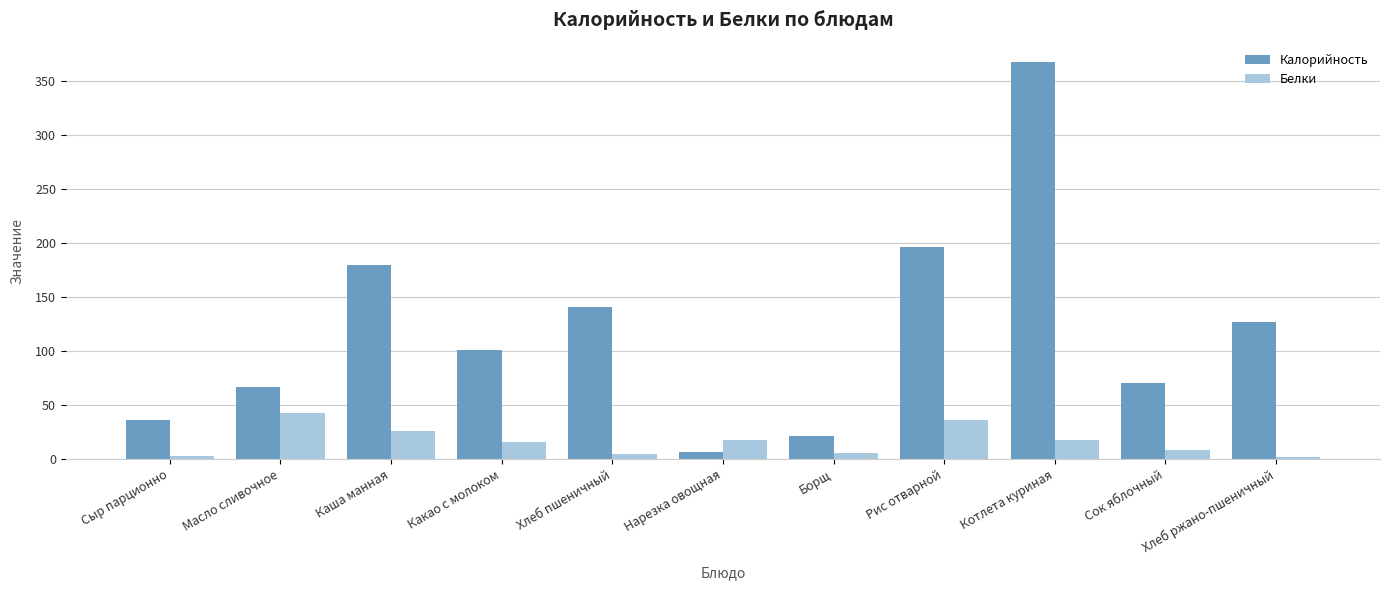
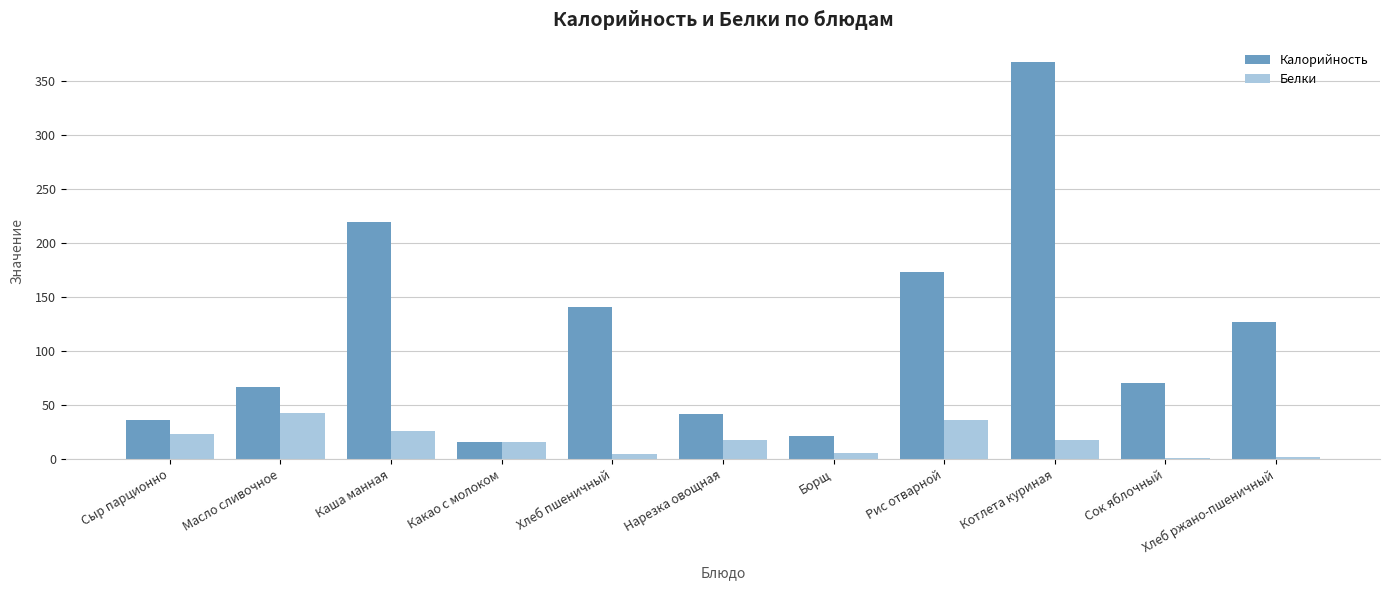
  {
    "Калорийность": {
      "Сыр парционно": 36,
      "Масло сливочное": 66,
-     "Каша манная": 179,
-     "Какао с молоком": 100,
+     "Каша манная": 219,
+     "Какао с молоком": 16,
      "Хлеб пшеничный": 141,
-     "Нарезка овощная": 6,
+     "Нарезка овощная": 41,
      "Борщ": 21,
-     "Рис отварной": 196,
+     "Рис отварной": 173,
      "Котлета куриная": 367,
      "Сок яблочный": 70,
      "Хлеб ржано-пшеничный": 127
    },
    "Белки": {
-     "Сыр парционно": 2,
+     "Сыр парционно": 23,
      "Масло сливочное": 42,
      "Каша манная": 26,
      "Какао с молоком": 16,
      "Хлеб пшеничный": 5,
      "Нарезка овощная": 18,
      "Борщ": 5,
      "Рис отварной": 36,
      "Котлета куриная": 17,
-     "Сок яблочный": 8
+     "Сок яблочный": 1
    }
  }
